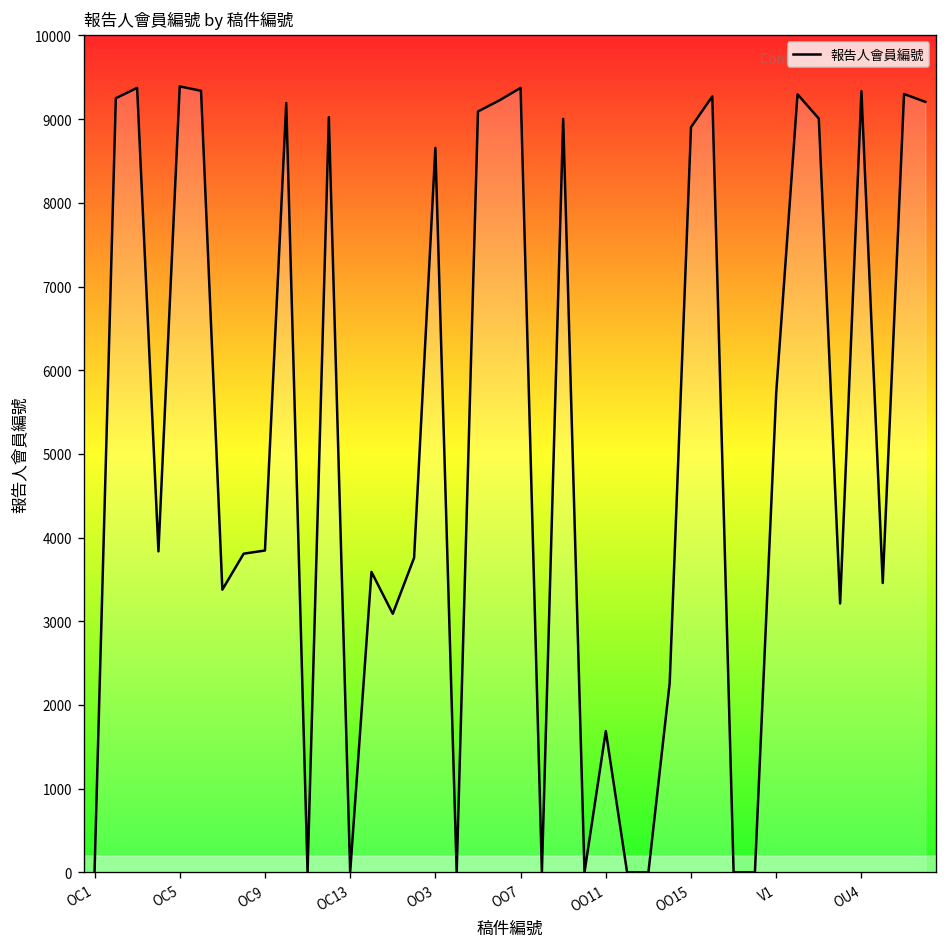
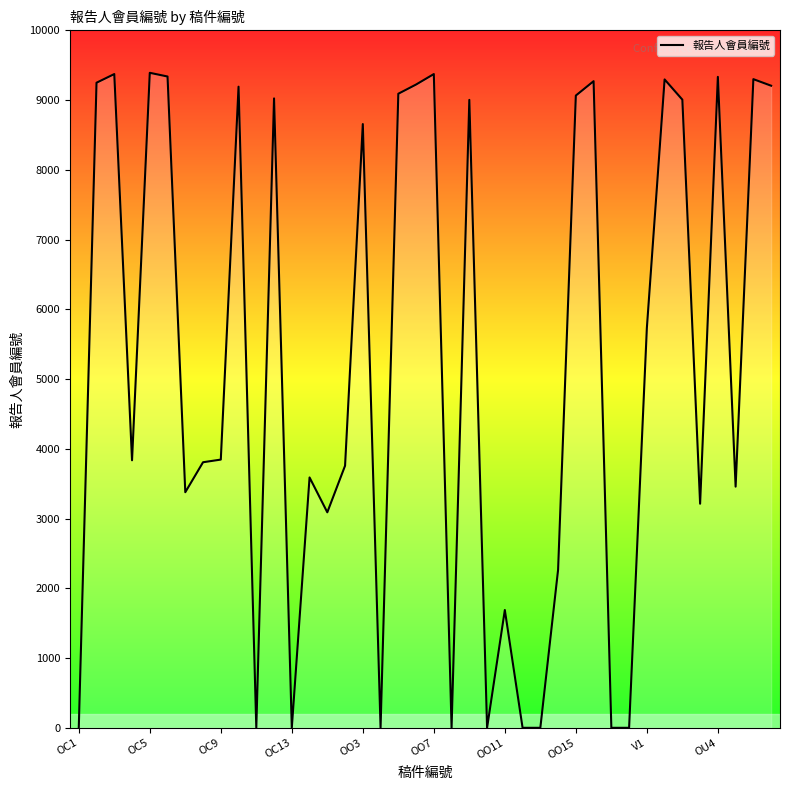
  {
    "OC5": 9400,
    "OC9": 3800,
    "OO3": 8700,
    "OO7": 9400,
    "OO11": 1700,
-   "OO15": 8900,
+   "OO15": 9100,
    "V1": 5700,
    "OU4": 9300
  }
